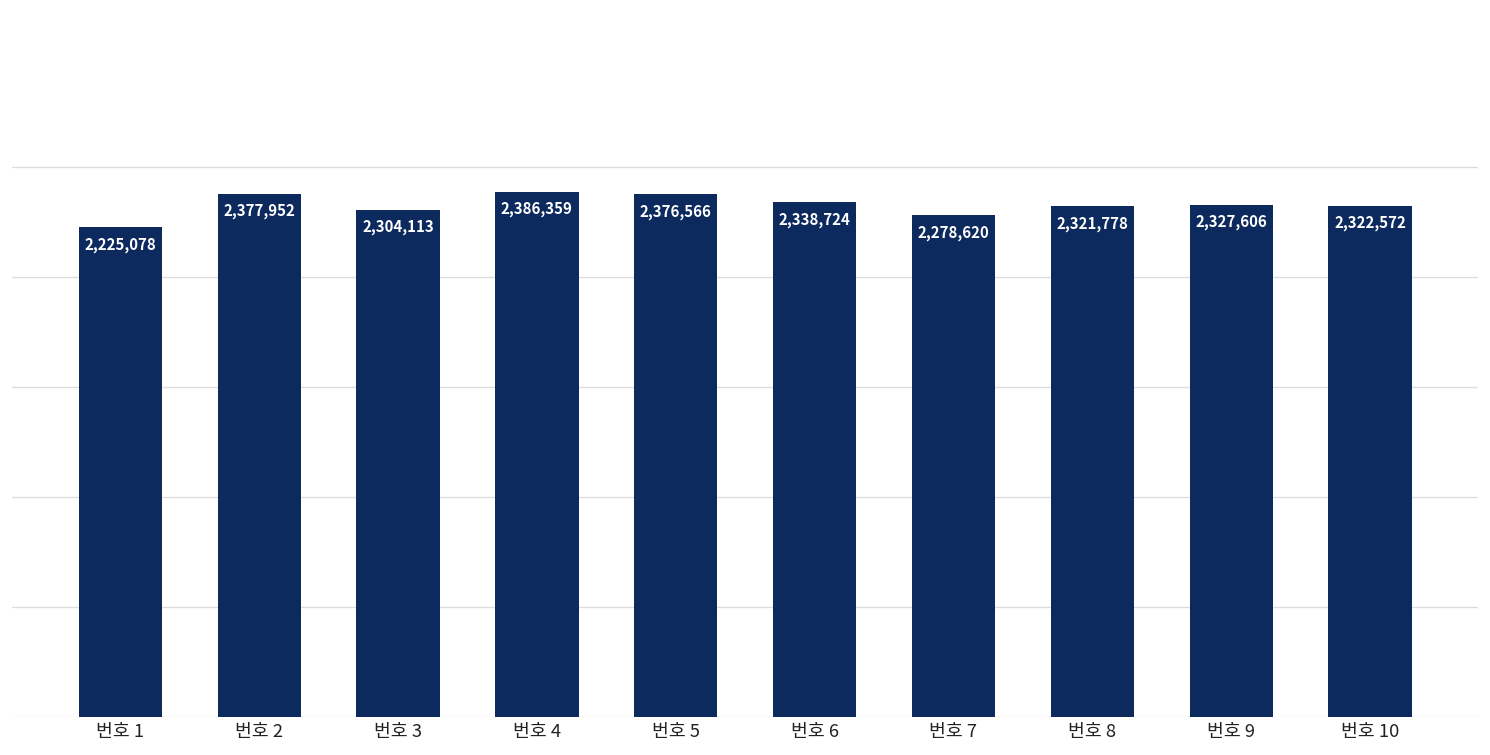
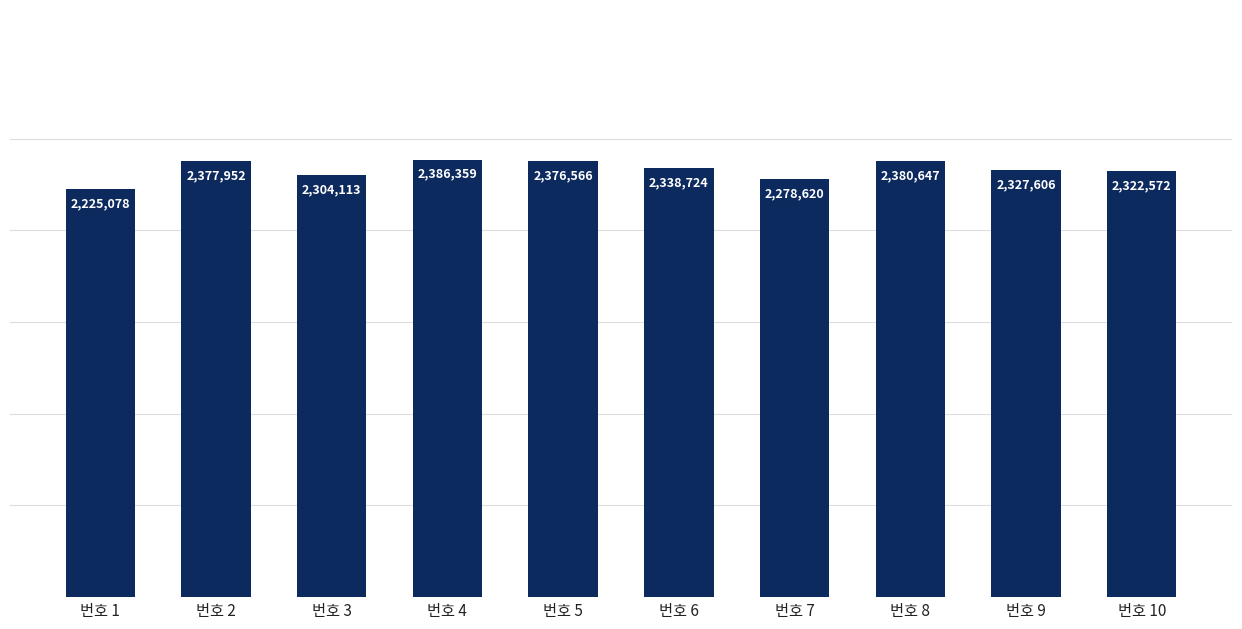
  {
    "번호 1": "2,225,078",
    "번호 2": "2,377,952",
    "번호 3": "2,304,113",
    "번호 4": "2,386,359",
    "번호 5": "2,376,566",
    "번호 6": "2,338,724",
    "번호 7": "2,278,620",
-   "번호 8": "2,321,778",
+   "번호 8": "2,380,647",
    "번호 9": "2,327,606",
    "번호 10": "2,322,572"
  }
